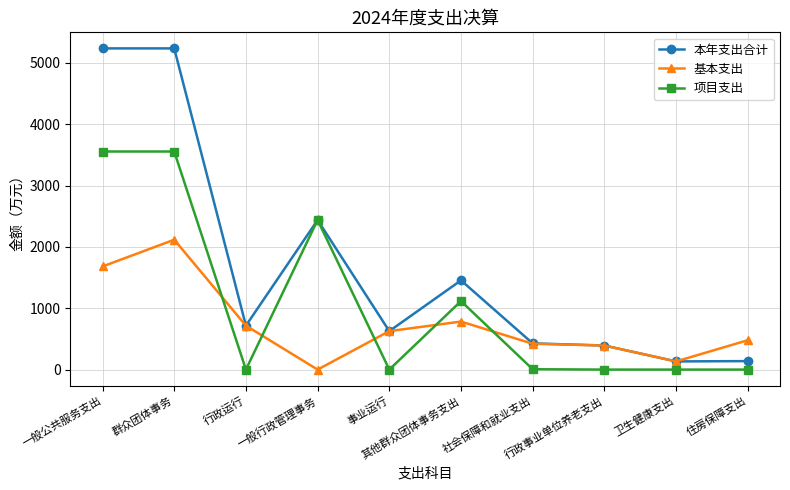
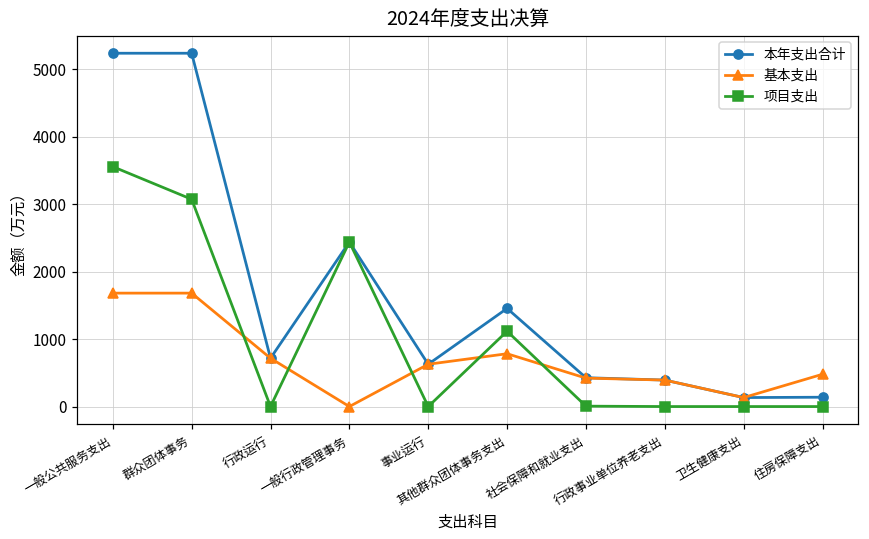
  {
    "本年支出合计": {
      "一般公共服务支出": 5200,
      "群众团体事务": 5200,
      "其他群众团体事务支出": 1500,
      "住房保障支出": 100
    },
    "基本支出": {
      "一般公共服务支出": 1700,
-     "群众团体事务": 2100,
+     "群众团体事务": 1700,
      "一般行政管理事务": 0,
      "其他群众团体事务支出": 800,
      "住房保障支出": 500
    },
    "项目支出": {
      "一般公共服务支出": 3600,
-     "群众团体事务": 3600,
+     "群众团体事务": 3100,
      "行政运行": 0,
      "事业运行": 0,
      "其他群众团体事务支出": 1100,
      "社会保障和就业支出": 0,
      "行政事业单位养老支出": 0,
      "卫生健康支出": 0,
      "住房保障支出": 0
    }
  }
